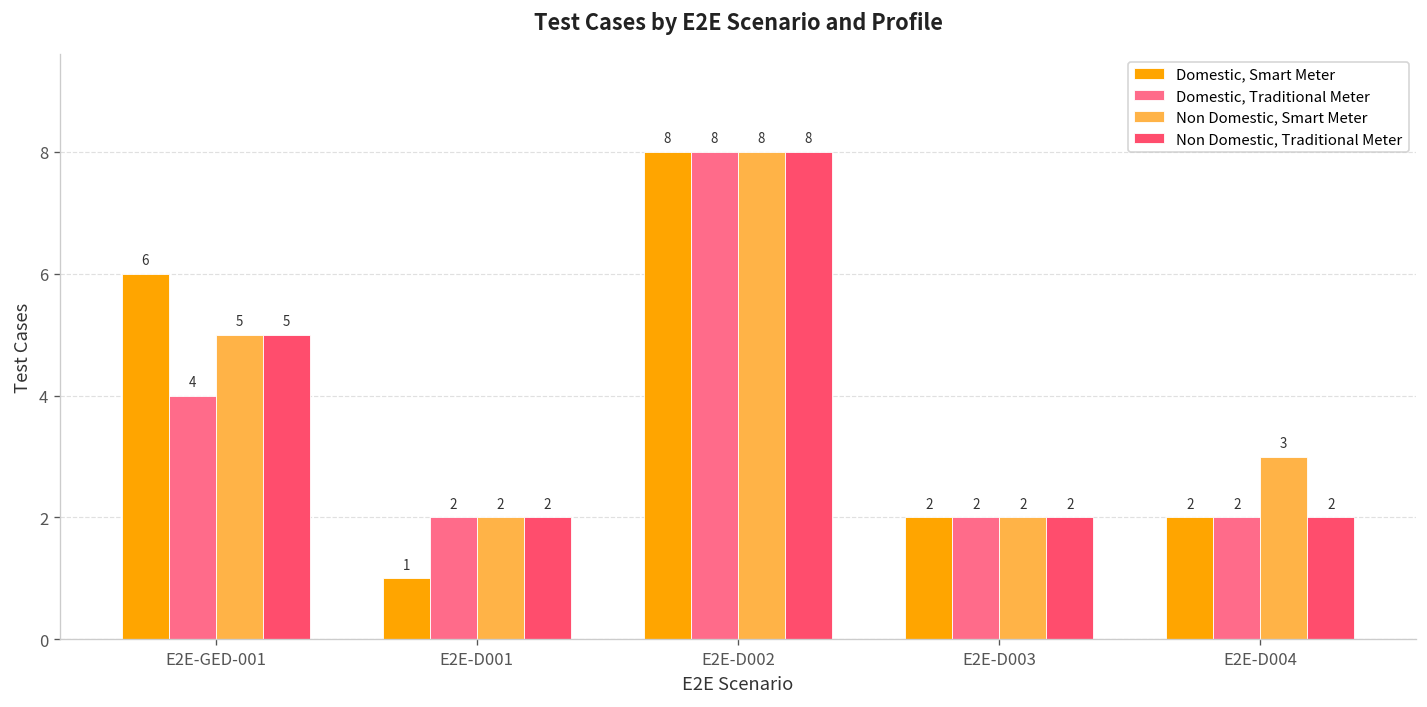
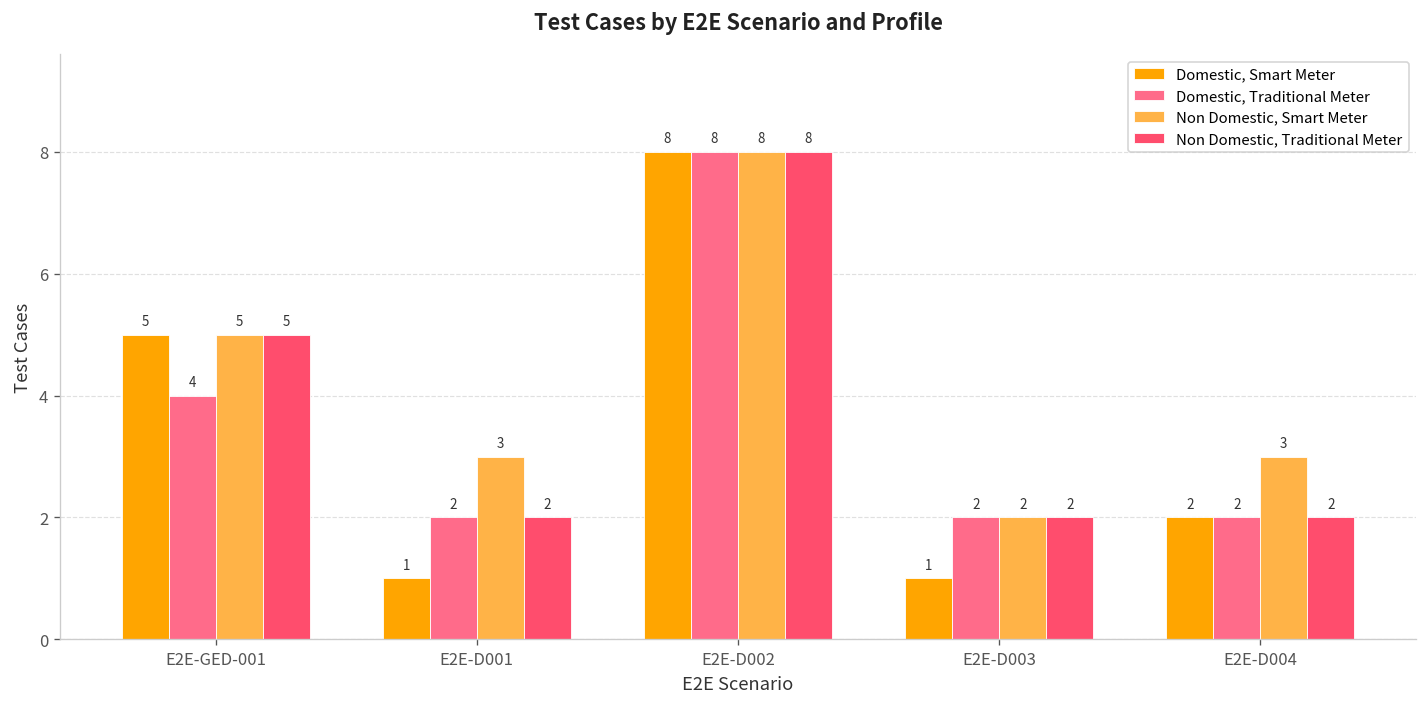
  {
    "Domestic, Smart Meter": {
-     "E2E-GED-001": 6,
+     "E2E-GED-001": 5,
      "E2E-D001": 1,
      "E2E-D002": 8,
-     "E2E-D003": 2,
+     "E2E-D003": 1,
      "E2E-D004": 2
    },
    "Non Domestic, Smart Meter": {
      "E2E-GED-001": 5,
-     "E2E-D001": 2,
+     "E2E-D001": 3,
      "E2E-D002": 8,
      "E2E-D003": 2,
      "E2E-D004": 3
    }
  }
